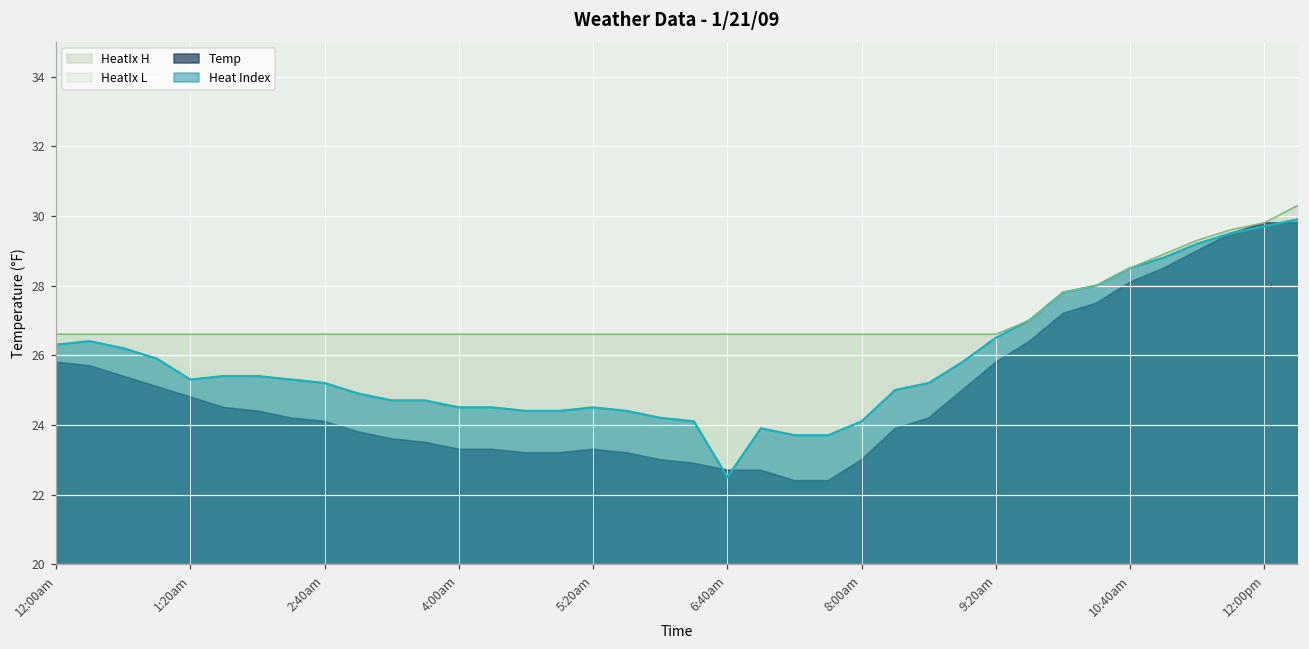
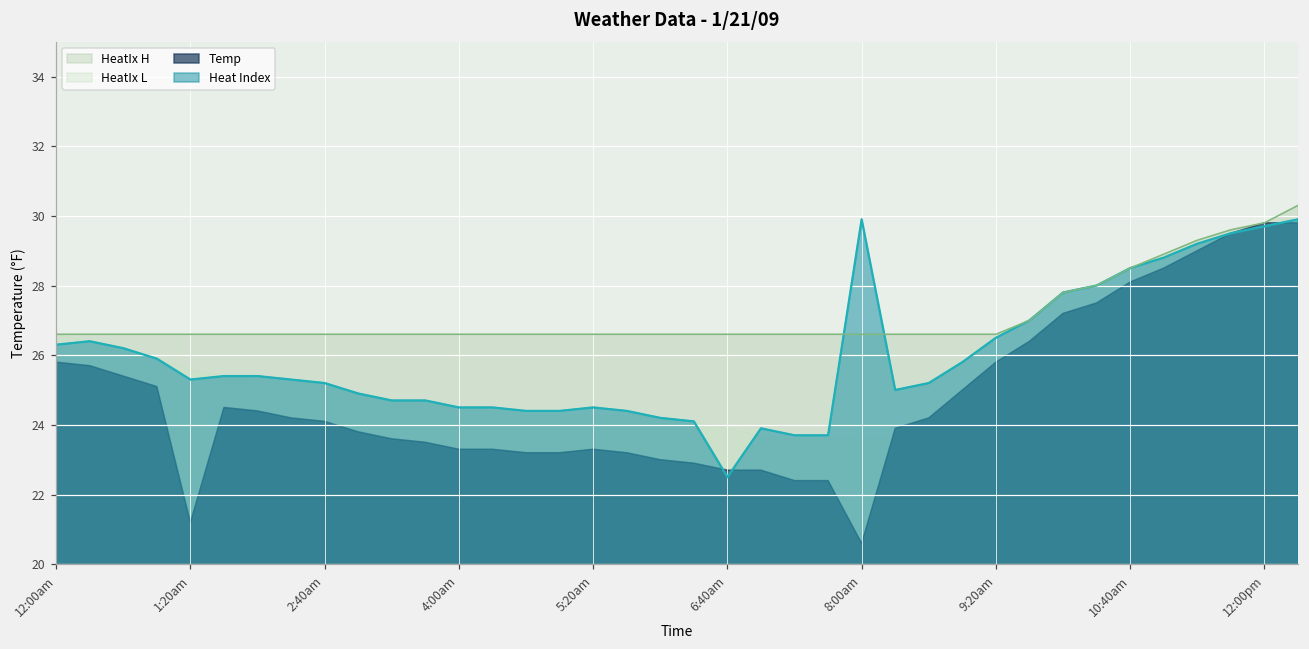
  {
    "Temp": {
      "12:00am": 25.8,
-     "1:20am": 24.8,
+     "1:20am": 21.2,
      "2:40am": 24.1,
      "4:00am": 23.3,
      "5:20am": 23.3,
      "6:40am": 22.7,
-     "8:00am": 23.0,
+     "8:00am": 20.6,
      "9:20am": 25.8,
      "10:40am": 28.1
    },
    "Heat Index": {
      "12:00am": 26.3,
      "1:20am": 25.3,
      "5:20am": 24.5,
      "6:40am": 22.5,
-     "8:00am": 24.1,
+     "8:00am": 29.9,
      "9:20am": 26.5,
      "12:00pm": 29.7
    }
  }
